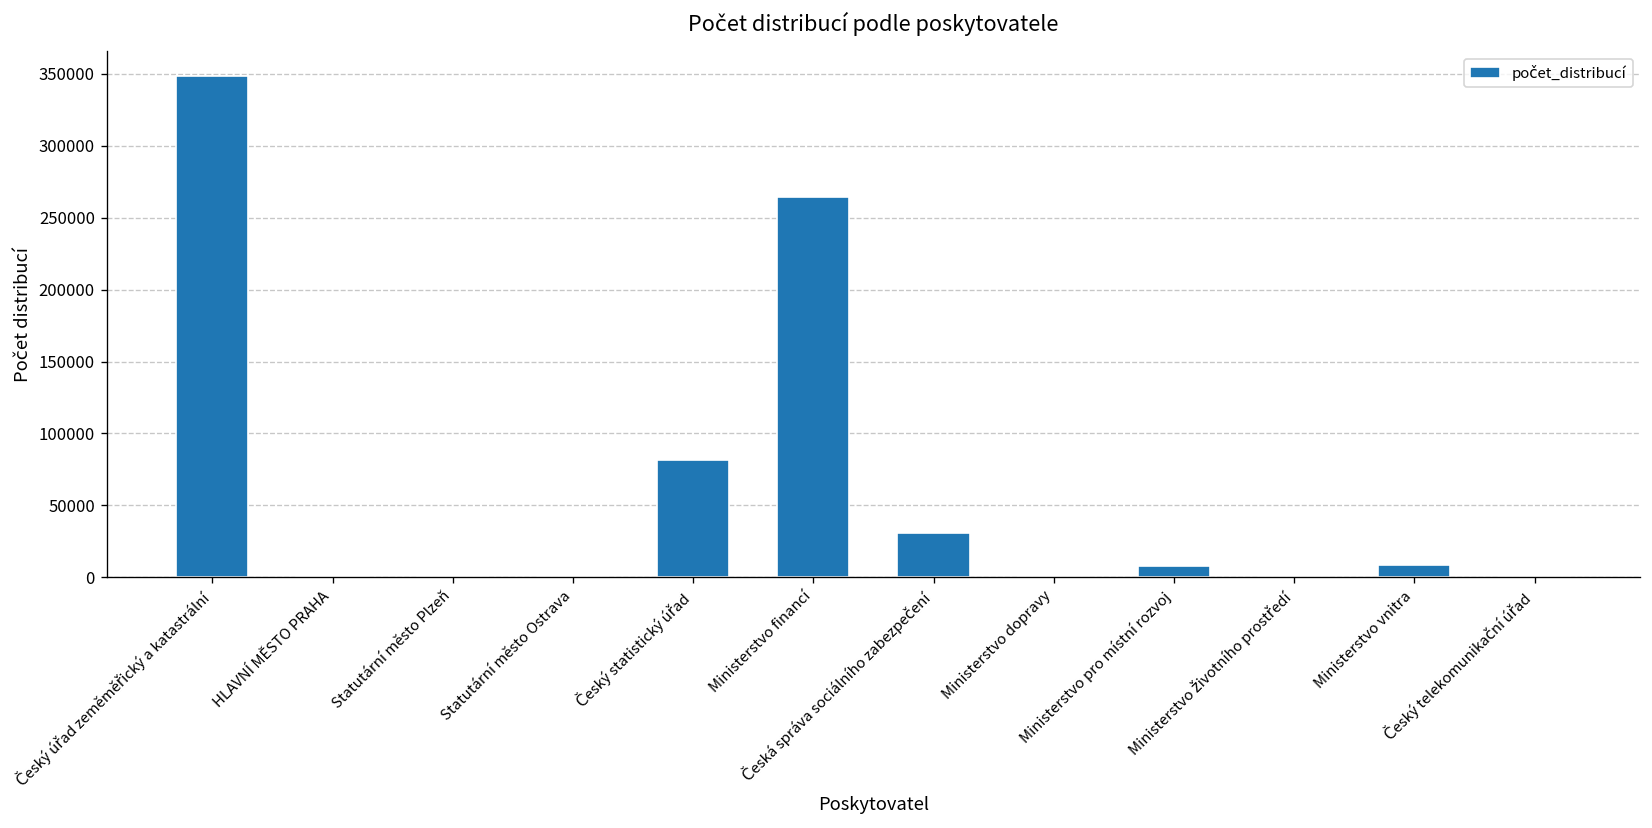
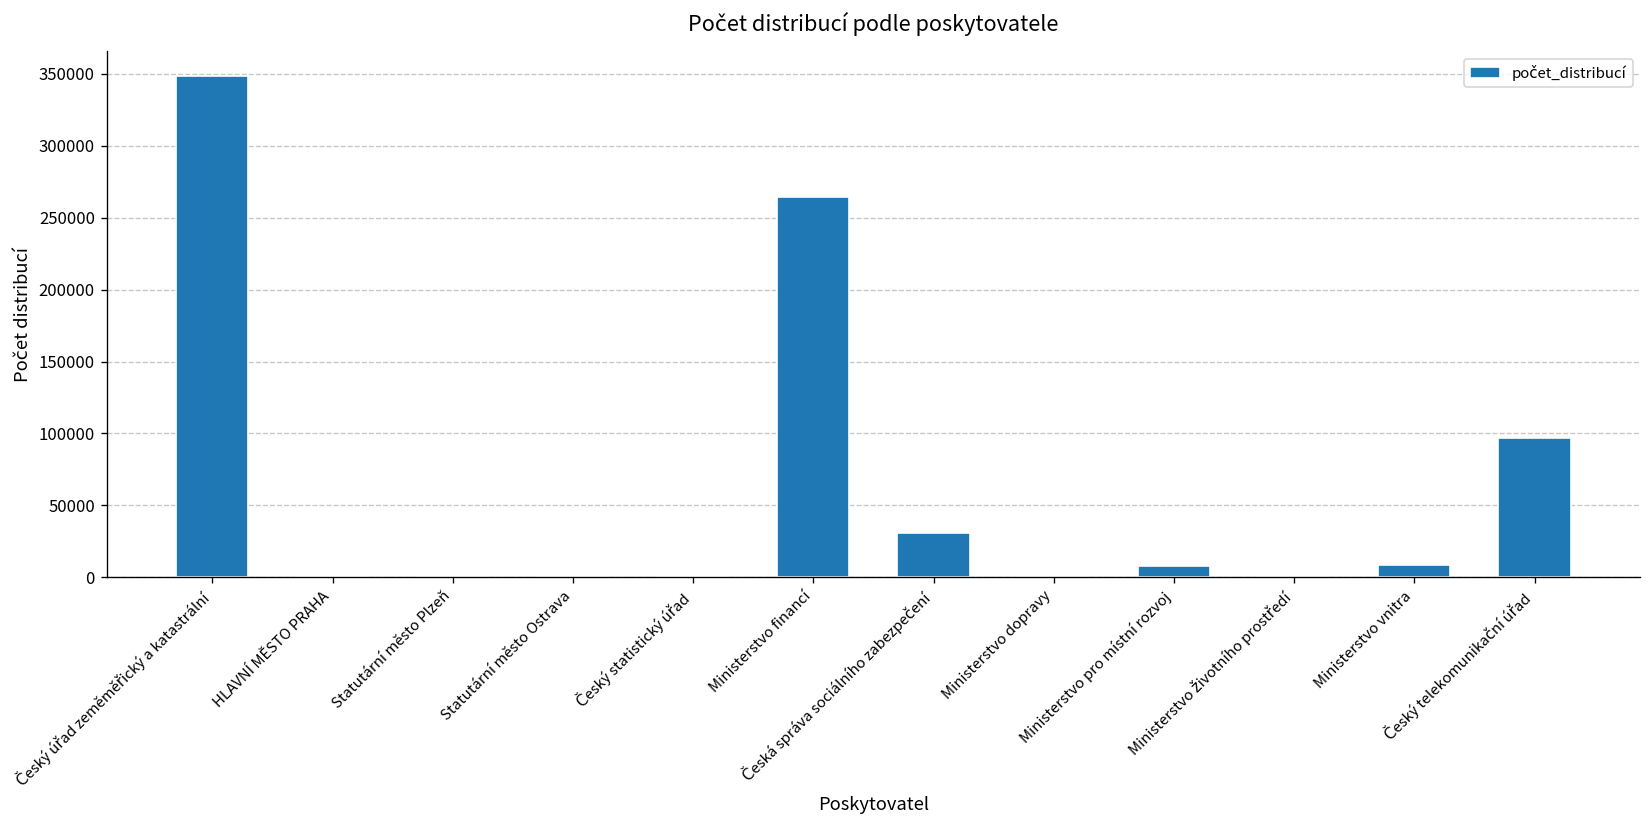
  {
    "Český úřad zeměměřický a katastrální": 348000,
-   "Český statistický úřad": 81000,
+   "Český statistický úřad": 1000,
    "Ministerstvo financí": 265000,
    "Česká správa sociálního zabezpečení": 31000,
    "Ministerstvo pro místní rozvoj": 8000,
    "Ministerstvo vnitra": 8000,
-   "Český telekomunikační úřad": 0
+   "Český telekomunikační úřad": 97000
  }
